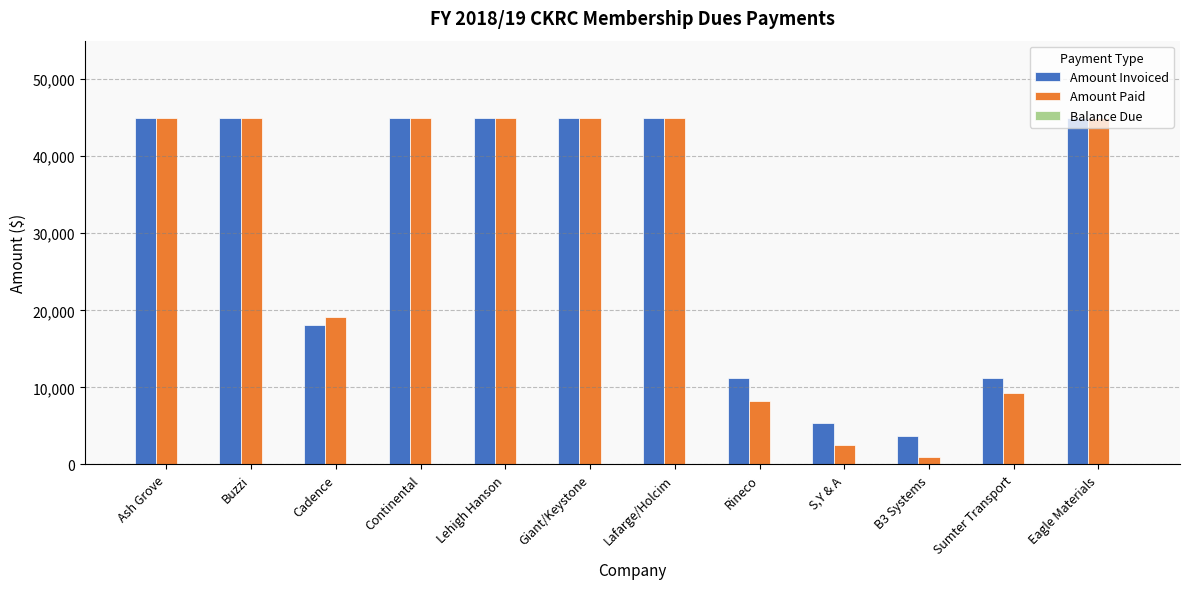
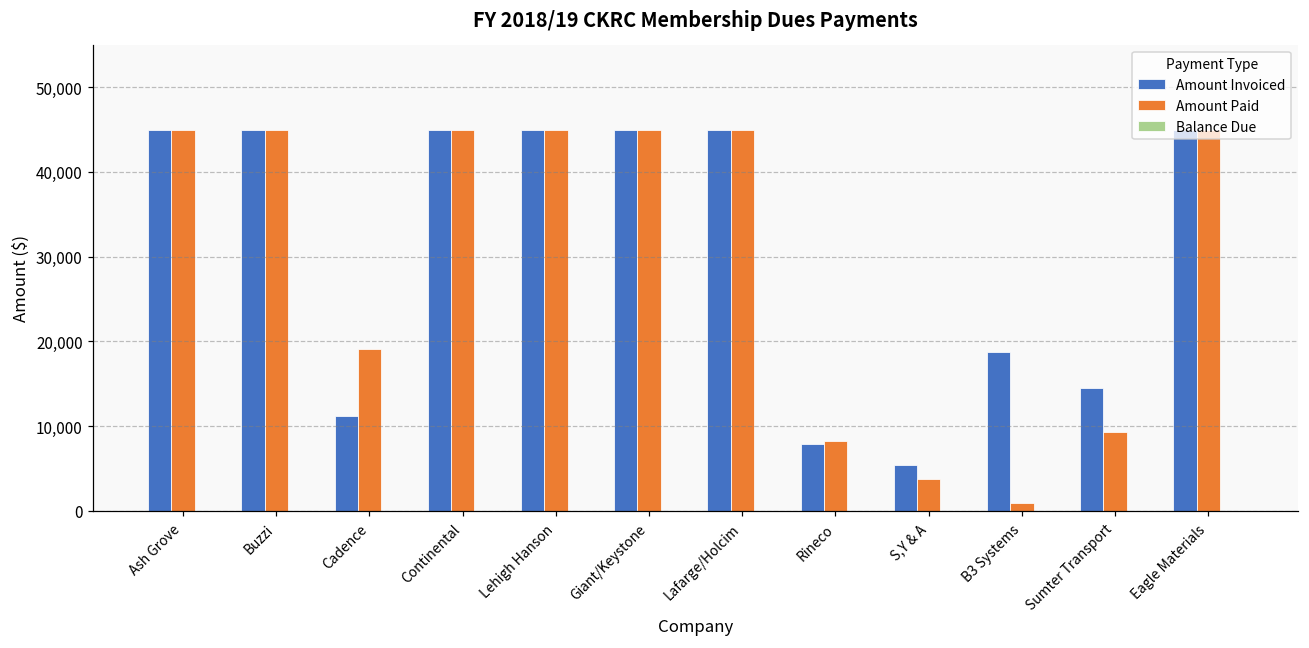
  {
    "Amount Invoiced": {
      "Ash Grove": "45,000",
      "Buzzi": "45,000",
-     "Cadence": "18,000",
+     "Cadence": "11,000",
      "Continental": "45,000",
      "Lehigh Hanson": "45,000",
      "Giant/Keystone": "45,000",
      "Lafarge/Holcim": "45,000",
-     "Rineco": "11,000",
+     "Rineco": "8,000",
      "S,Y & A": "5,000",
-     "B3 Systems": "4,000",
-     "Sumter Transport": "11,000"
+     "B3 Systems": "19,000",
+     "Sumter Transport": "15,000"
    },
    "Amount Paid": {
      "Ash Grove": "45,000",
      "Buzzi": "45,000",
      "Cadence": "19,000",
      "Continental": "45,000",
      "Lehigh Hanson": "45,000",
      "Giant/Keystone": "45,000",
      "Lafarge/Holcim": "45,000",
      "Rineco": "8,000",
-     "S,Y & A": "3,000",
+     "S,Y & A": "4,000",
      "B3 Systems": "1,000",
      "Sumter Transport": "9,000"
    },
    "Balance Due": {
      "Ash Grove": "0",
      "Buzzi": "0",
      "Cadence": "0",
      "Continental": "0",
      "Lehigh Hanson": "0",
      "Giant/Keystone": "0",
      "Lafarge/Holcim": "0",
      "Rineco": "0",
      "S,Y & A": "0",
      "B3 Systems": "0",
      "Sumter Transport": "0",
      "Eagle Materials": "0"
    }
  }
